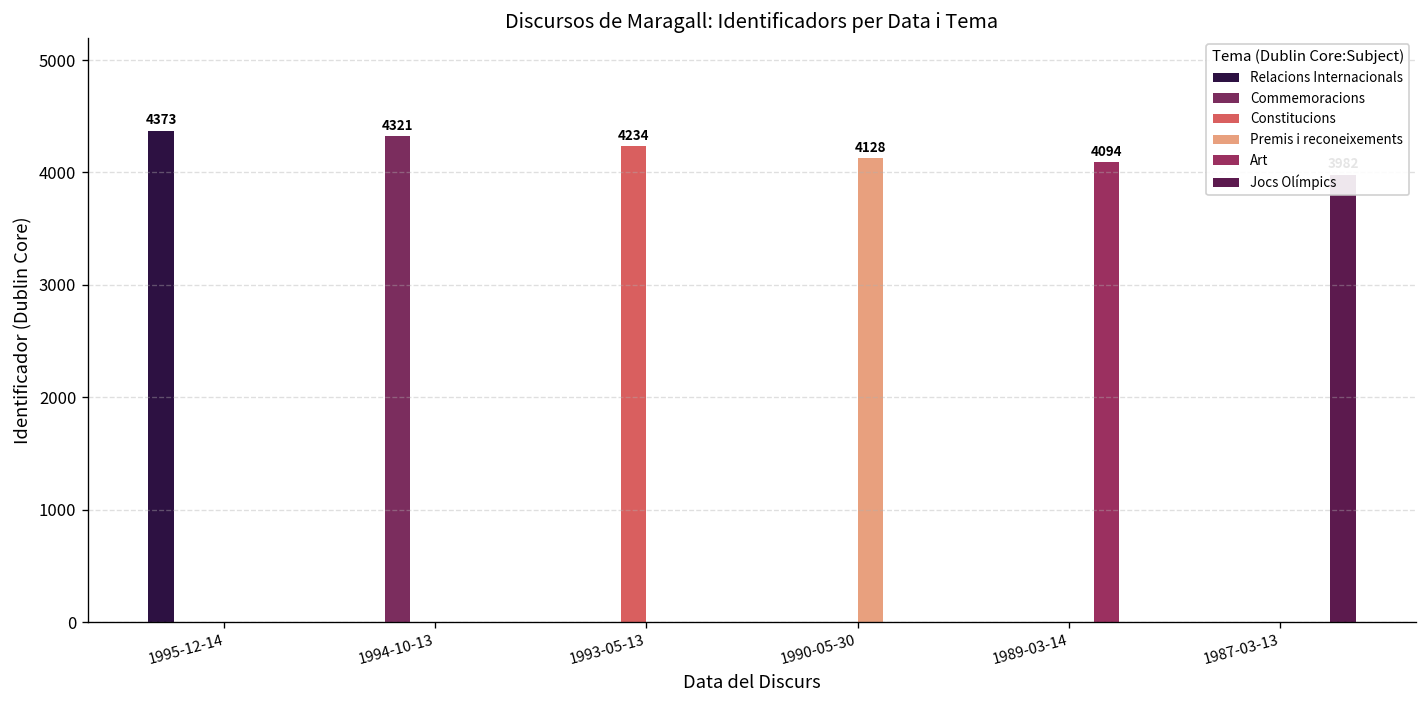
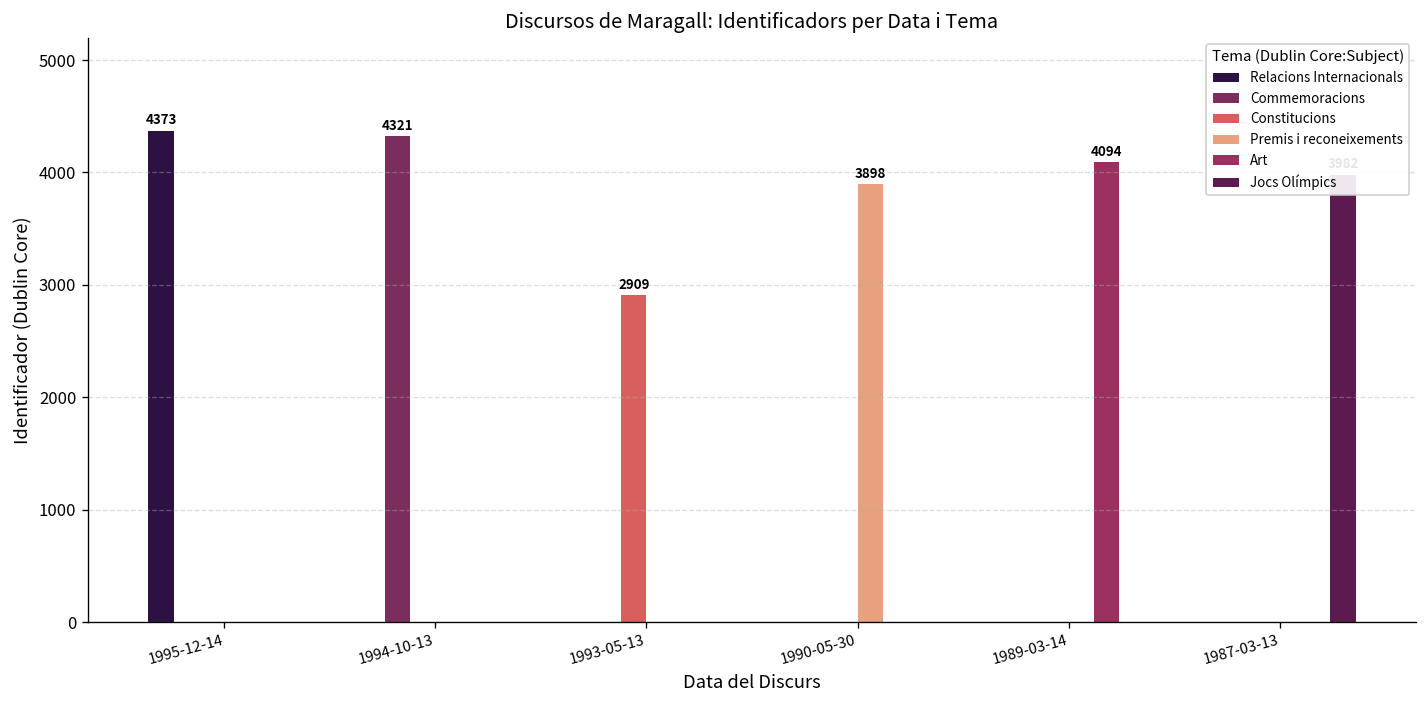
  {
    "Constitucions": {
-     "1993-05-13": 4234
+     "1993-05-13": 2909
    },
    "Premis i reconeixements": {
-     "1990-05-30": 4128
+     "1990-05-30": 3898
    }
  }
